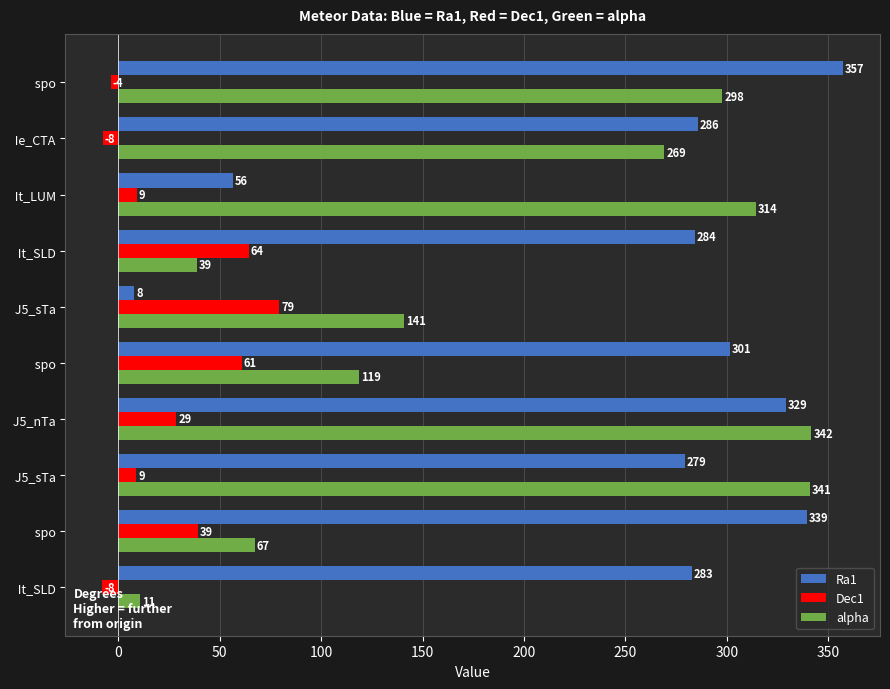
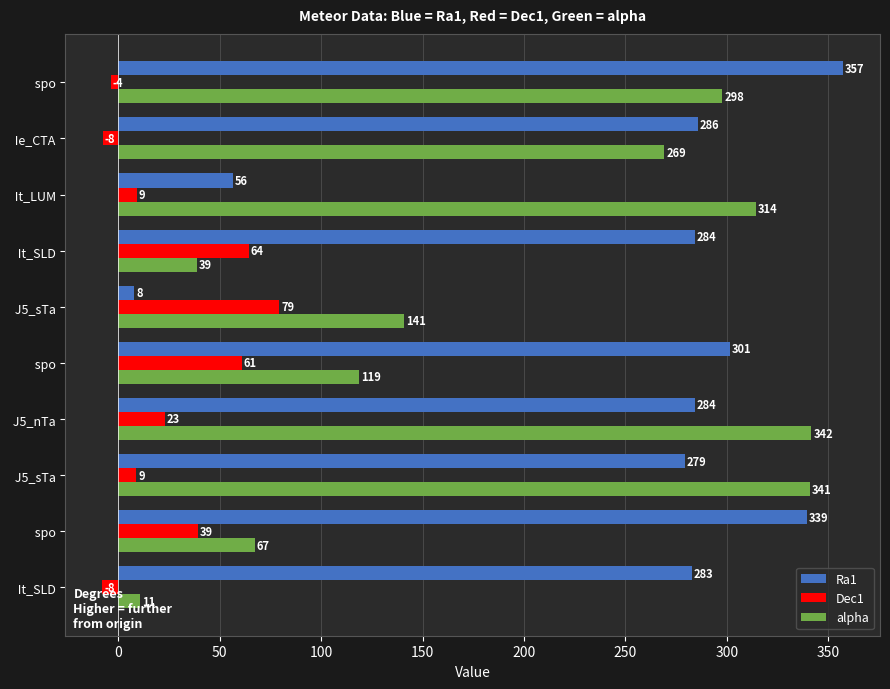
  {
    "Ra1": {
      "Ie_CTA": 286,
      "It_LUM": 56,
-     "J5_nTa": 329
+     "J5_nTa": 284
    },
    "Dec1": {
      "Ie_CTA": -8,
      "It_LUM": 9,
-     "J5_nTa": 29
+     "J5_nTa": 23
    },
    "alpha": {
      "Ie_CTA": 269,
      "It_LUM": 314,
      "J5_nTa": 342
    }
  }
